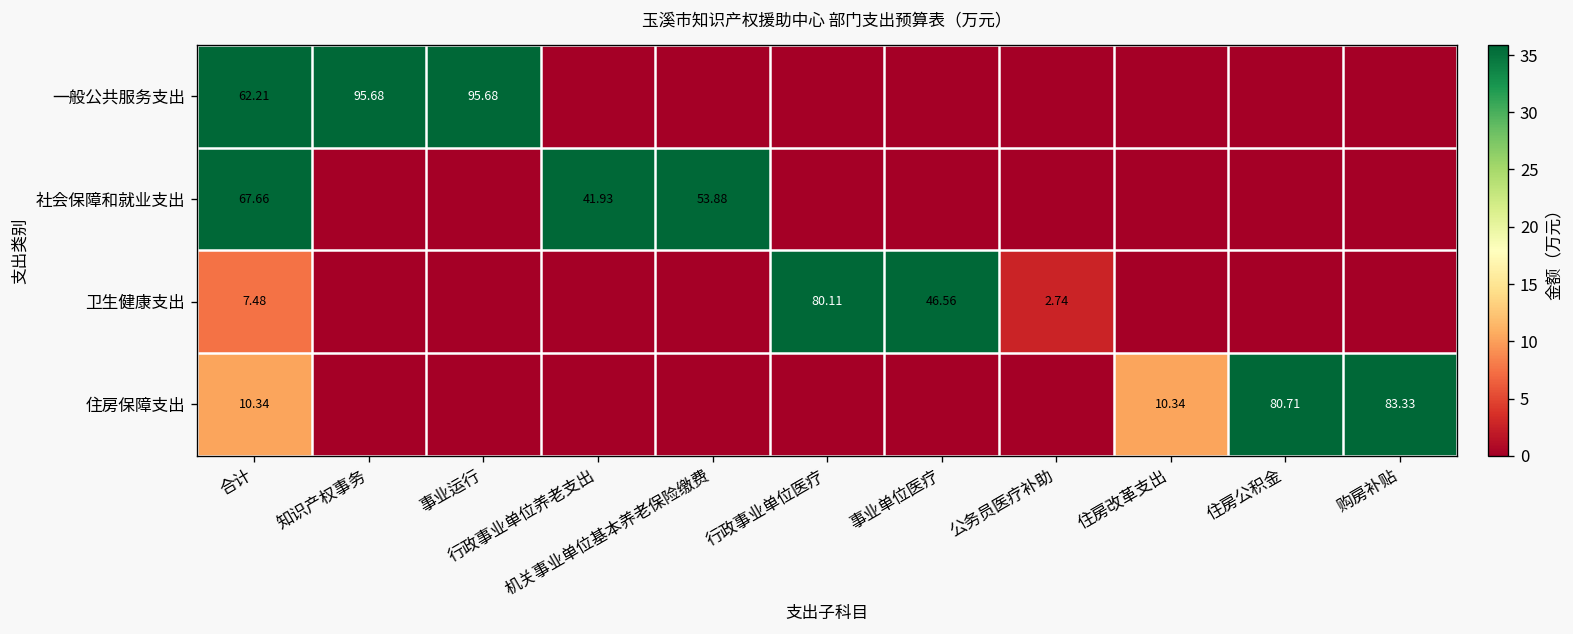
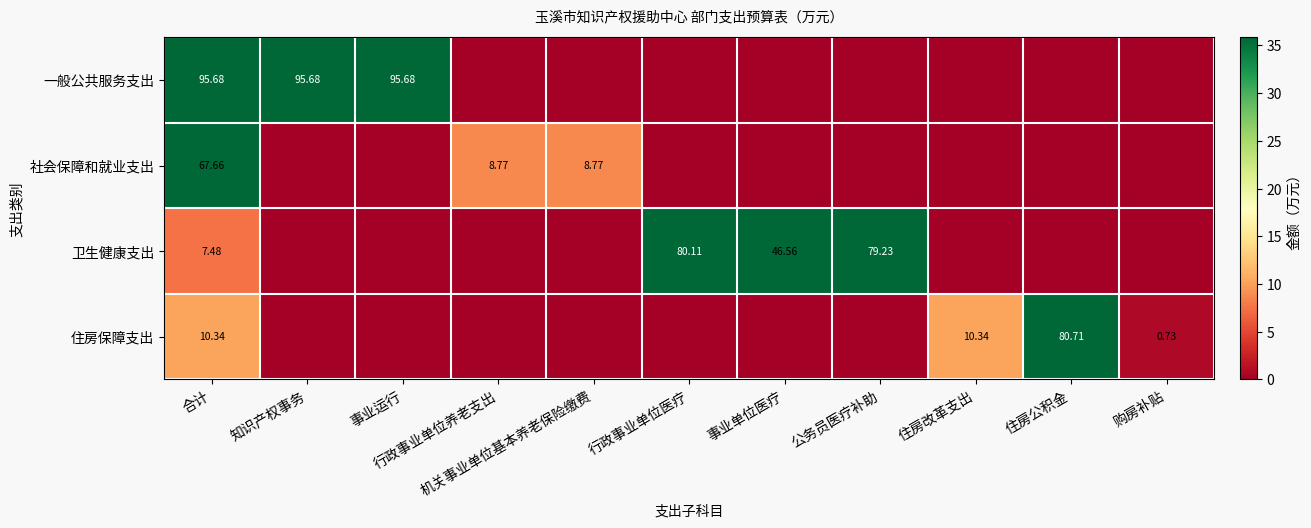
  {
    "一般公共服务支出": {
-     "合计": 62.21,
+     "合计": 95.68,
      "知识产权事务": 95.68,
      "事业运行": 95.68
    },
    "社会保障和就业支出": {
      "合计": 67.66,
-     "行政事业单位养老支出": 41.93,
-     "机关事业单位基本养老保险缴费": 53.88
+     "行政事业单位养老支出": 8.77,
+     "机关事业单位基本养老保险缴费": 8.77
    },
    "卫生健康支出": {
      "合计": 7.48,
      "行政事业单位医疗": 80.11,
      "事业单位医疗": 46.56,
-     "公务员医疗补助": 2.74
+     "公务员医疗补助": 79.23
    },
    "住房保障支出": {
      "合计": 10.34,
      "住房改革支出": 10.34,
      "住房公积金": 80.71,
-     "购房补贴": 83.33
+     "购房补贴": 0.73
    }
  }
